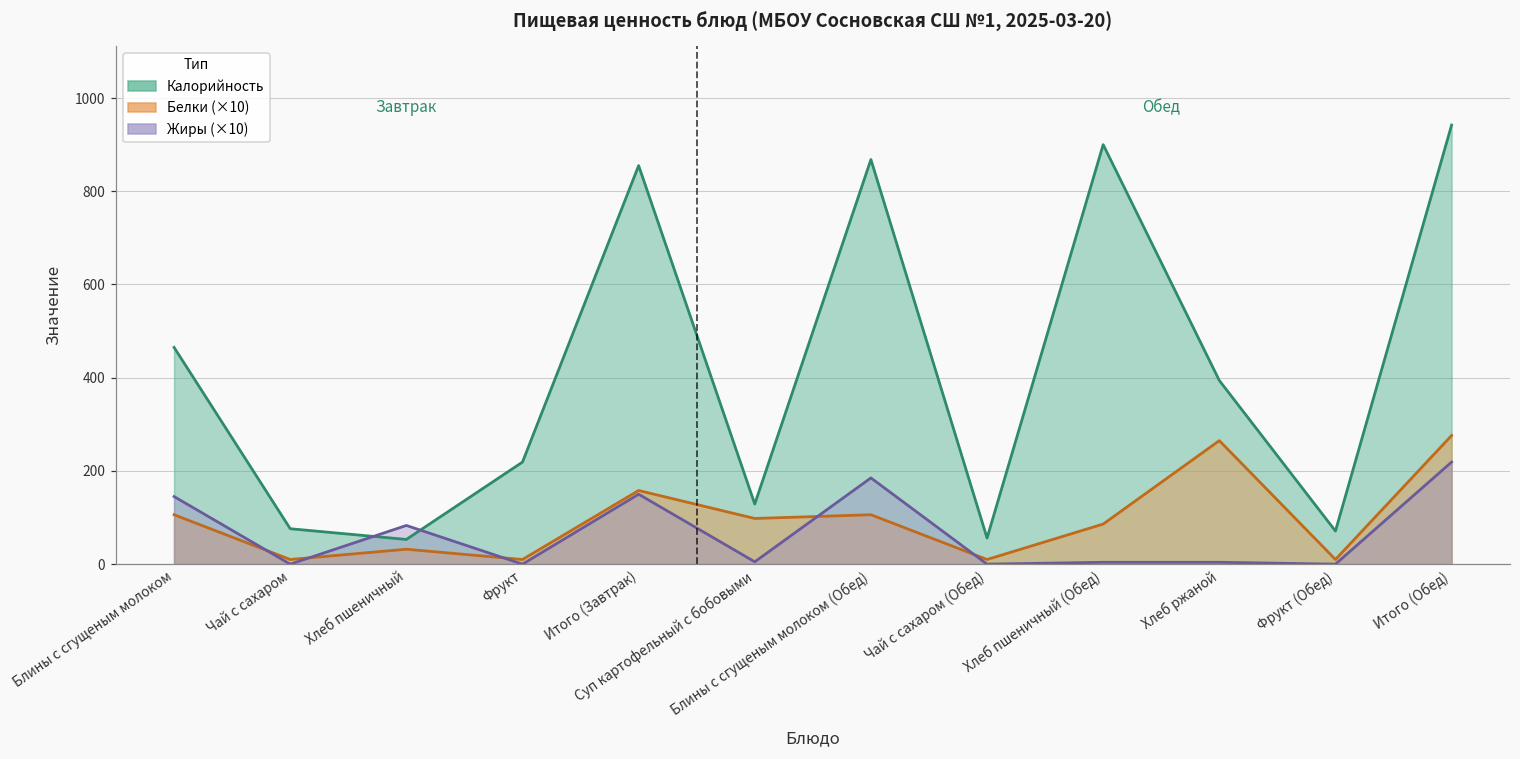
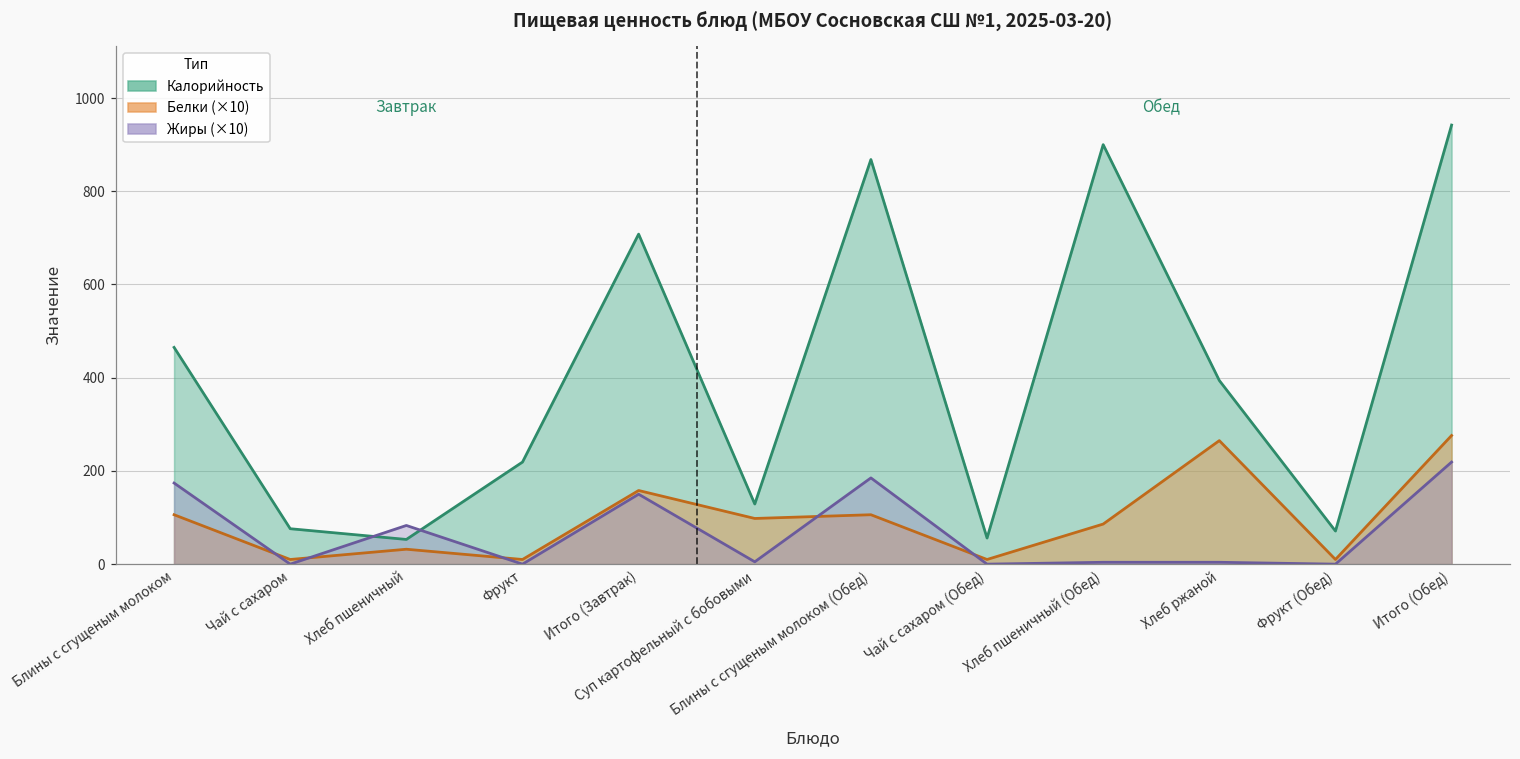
  {
    "Калорийность": {
      "Блины с сгущеным молоком": 470,
      "Чай с сахаром": 80,
      "Хлеб пшеничный": 50,
      "Фрукт": 220,
-     "Итого (Завтрак)": 860,
+     "Итого (Завтрак)": 710,
      "Суп картофельный с бобовыми": 130,
      "Блины с сгущеным молоком (Обед)": 870,
      "Чай с сахаром (Обед)": 60,
      "Хлеб пшеничный (Обед)": 900,
      "Хлеб ржаной": 390,
      "Фрукт (Обед)": 70,
      "Итого (Обед)": 940
    },
    "Белки (×10)": {
      "Блины с сгущеным молоком": 110,
      "Чай с сахаром": 10,
      "Хлеб пшеничный": 30,
      "Фрукт": 10,
      "Итого (Завтрак)": 160,
      "Суп картофельный с бобовыми": 100,
      "Блины с сгущеным молоком (Обед)": 110,
      "Чай с сахаром (Обед)": 10,
      "Хлеб пшеничный (Обед)": 90,
      "Хлеб ржаной": 270,
      "Фрукт (Обед)": 10,
      "Итого (Обед)": 280
    },
    "Жиры (×10)": {
-     "Блины с сгущеным молоком": 150,
+     "Блины с сгущеным молоком": 170,
      "Чай с сахаром": 0,
      "Хлеб пшеничный": 80,
      "Фрукт": 0,
      "Итого (Завтрак)": 150,
      "Суп картофельный с бобовыми": 10,
      "Блины с сгущеным молоком (Обед)": 190,
      "Чай с сахаром (Обед)": 0,
      "Хлеб пшеничный (Обед)": 0,
      "Хлеб ржаной": 0,
      "Фрукт (Обед)": 0,
      "Итого (Обед)": 220
    }
  }
